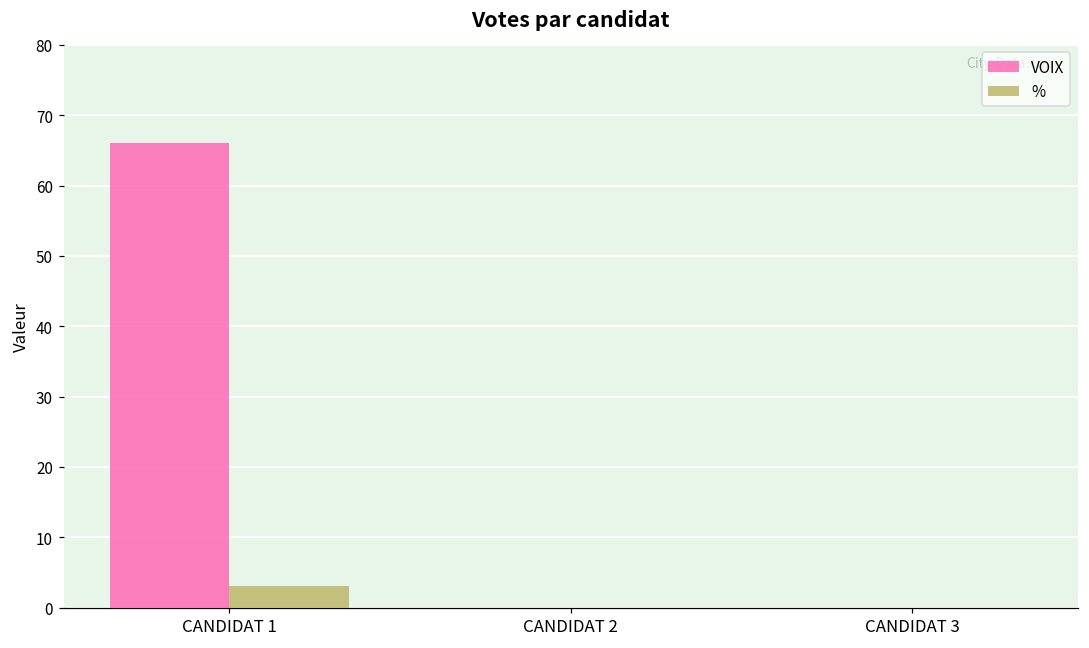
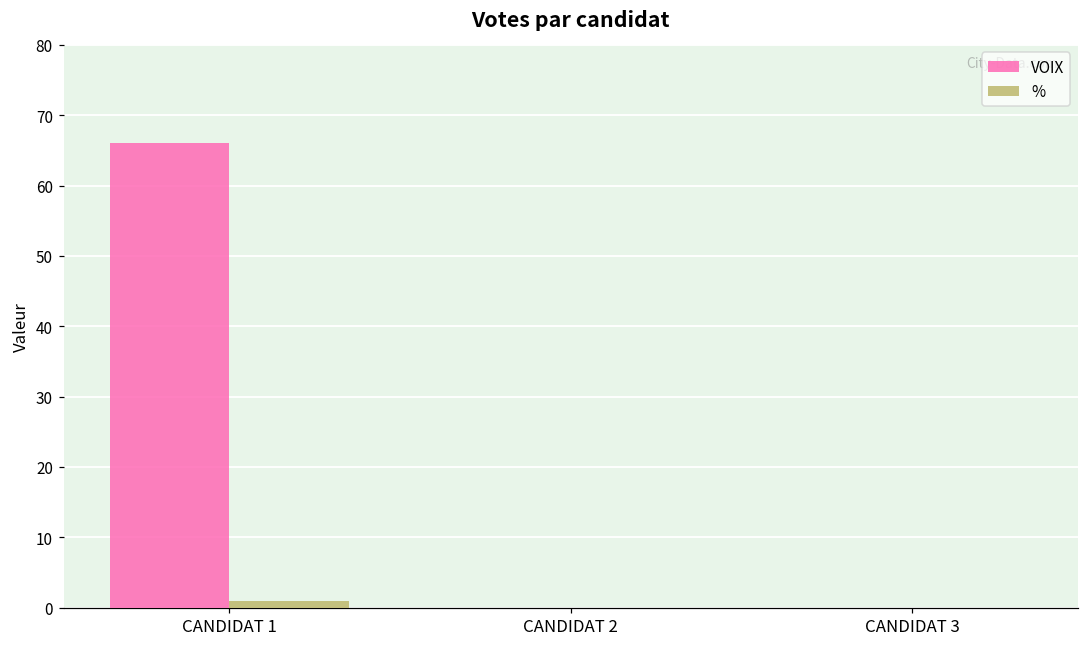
  {
    "VOIX": {
      "CANDIDAT 1": 66,
      "CANDIDAT 2": 0,
      "CANDIDAT 3": 0
    },
    "%": {
-     "CANDIDAT 1": 3,
+     "CANDIDAT 1": 1,
      "CANDIDAT 2": 0,
      "CANDIDAT 3": 0
    }
  }
